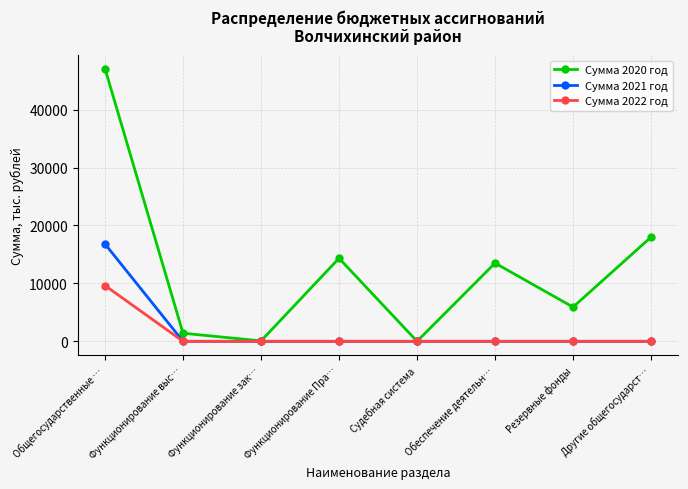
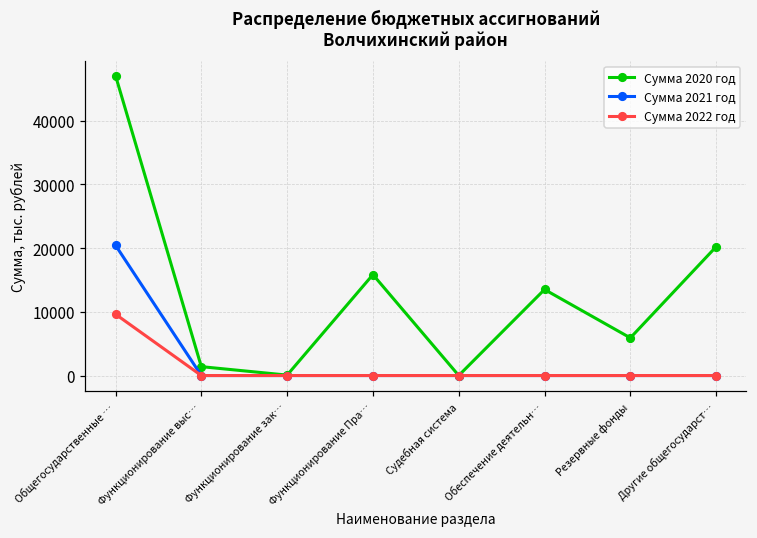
  {
    "Сумма 2020 год": {
      "Общегосударственные …": 47000,
      "Функционирование выс…": 1000,
-     "Функционирование Пра…": 14000,
+     "Функционирование Пра…": 16000,
      "Обеспечение деятельн…": 14000,
      "Резервные фонды": 6000,
-     "Другие общегосударст…": 18000
+     "Другие общегосударст…": 20000
    },
    "Сумма 2021 год": {
-     "Общегосударственные …": 17000
+     "Общегосударственные …": 20000
    },
    "Сумма 2022 год": {
      "Общегосударственные …": 10000
    }
  }
